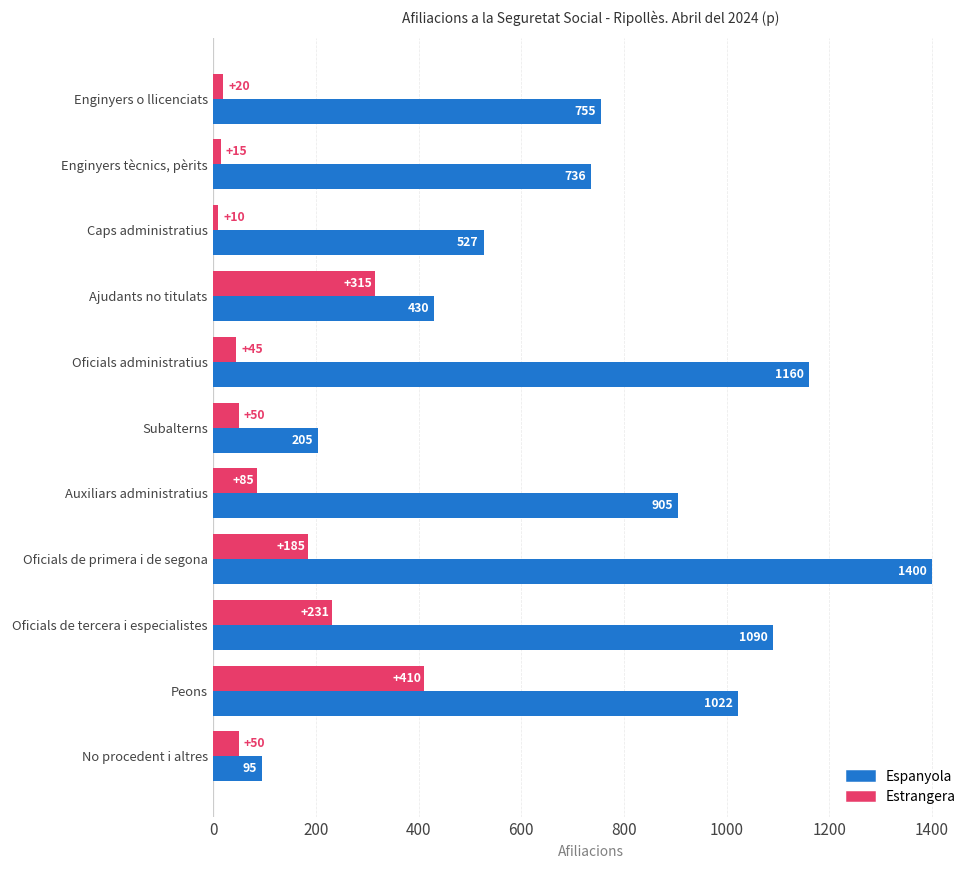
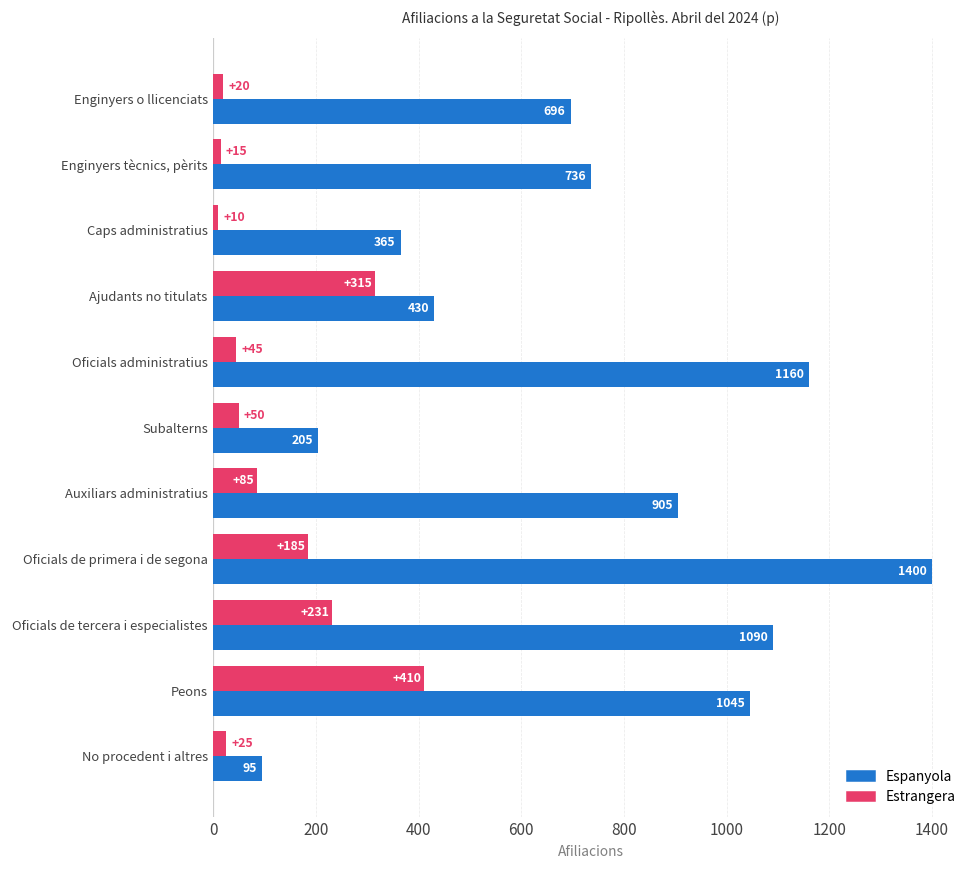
  {
    "Espanyola": {
-     "Enginyers o llicenciats": "755",
+     "Enginyers o llicenciats": "696",
      "Enginyers tècnics, pèrits": "736",
-     "Caps administratius": "527",
+     "Caps administratius": "365",
      "Ajudants no titulats": "430",
      "Oficials administratius": "1160",
      "Subalterns": "205",
      "Auxiliars administratius": "905",
      "Oficials de primera i de segona": "1400",
      "Oficials de tercera i especialistes": "1090",
-     "Peons": "1022",
+     "Peons": "1045",
      "No procedent i altres": "95"
    },
    "Estrangera": {
      "Enginyers o llicenciats": "+20",
      "Enginyers tècnics, pèrits": "+15",
      "Caps administratius": "+10",
      "Ajudants no titulats": "+315",
      "Oficials administratius": "+45",
      "Subalterns": "+50",
      "Auxiliars administratius": "+85",
      "Oficials de primera i de segona": "+185",
      "Oficials de tercera i especialistes": "+231",
      "Peons": "+410",
-     "No procedent i altres": "+50"
+     "No procedent i altres": "+25"
    }
  }
